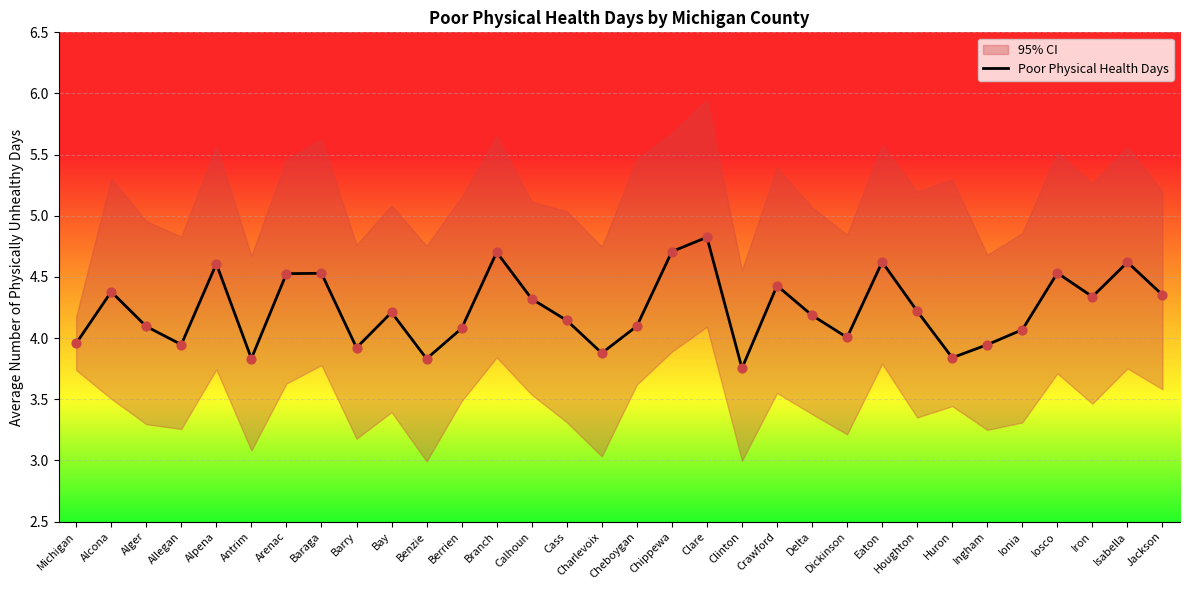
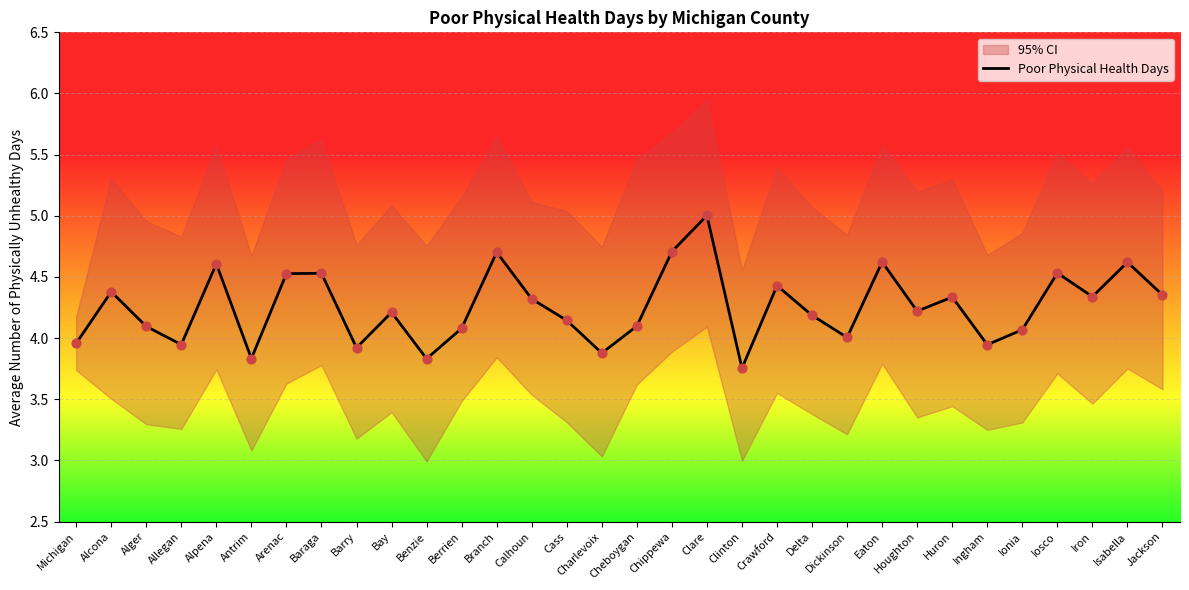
  {
    "Poor Physical Health Days": {
      "Michigan": 3.96,
      "Alcona": 4.38,
      "Alger": 4.10,
      "Allegan": 3.95,
      "Alpena": 4.61,
      "Antrim": 3.83,
      "Arenac": 4.53,
      "Baraga": 4.53,
      "Barry": 3.92,
      "Bay": 4.21,
      "Benzie": 3.83,
      "Berrien": 4.08,
      "Branch": 4.70,
      "Calhoun": 4.32,
      "Cass": 4.15,
      "Charlevoix": 3.88,
      "Cheboygan": 4.10,
      "Chippewa": 4.71,
-     "Clare": 4.82,
+     "Clare": 5.00,
      "Clinton": 3.75,
      "Crawford": 4.43,
      "Delta": 4.19,
      "Dickinson": 4.01,
      "Eaton": 4.62,
      "Houghton": 4.22,
-     "Huron": 3.84,
+     "Huron": 4.34,
      "Ingham": 3.95,
      "Ionia": 4.07,
      "Iosco": 4.53,
      "Iron": 4.34,
      "Isabella": 4.62,
      "Jackson": 4.35
    }
  }
